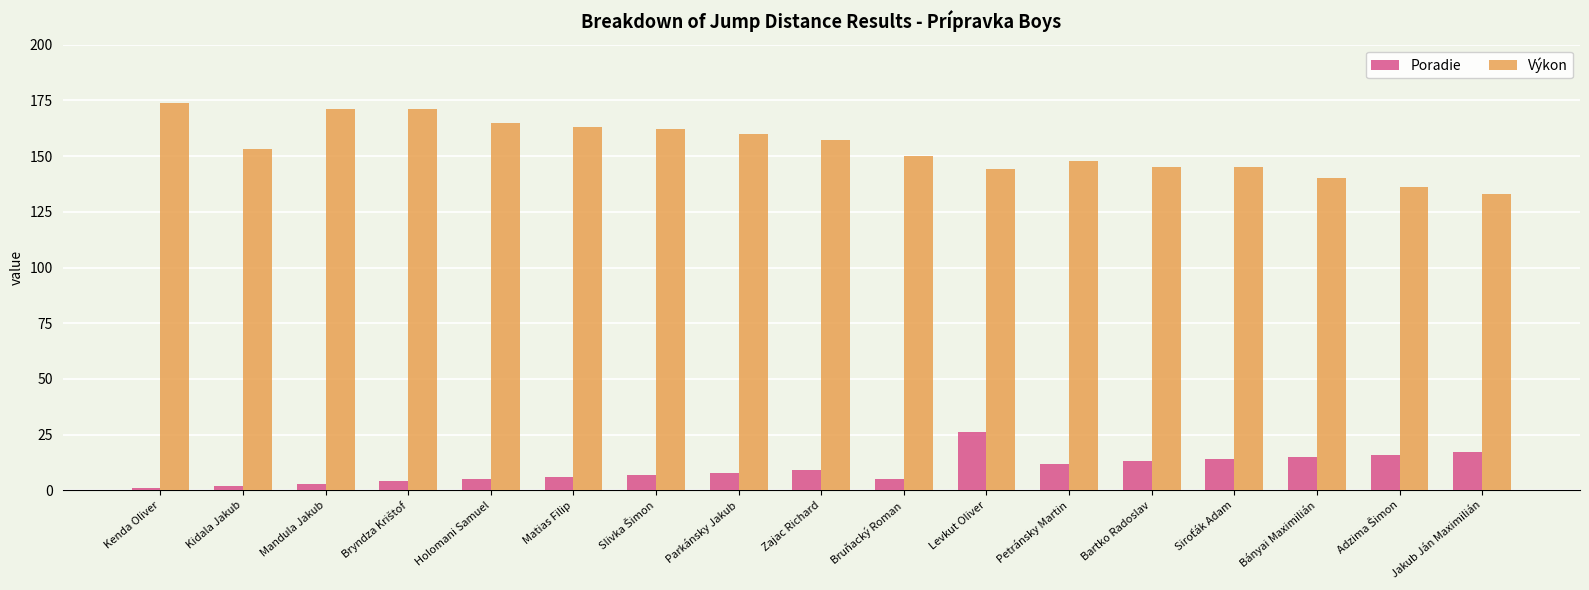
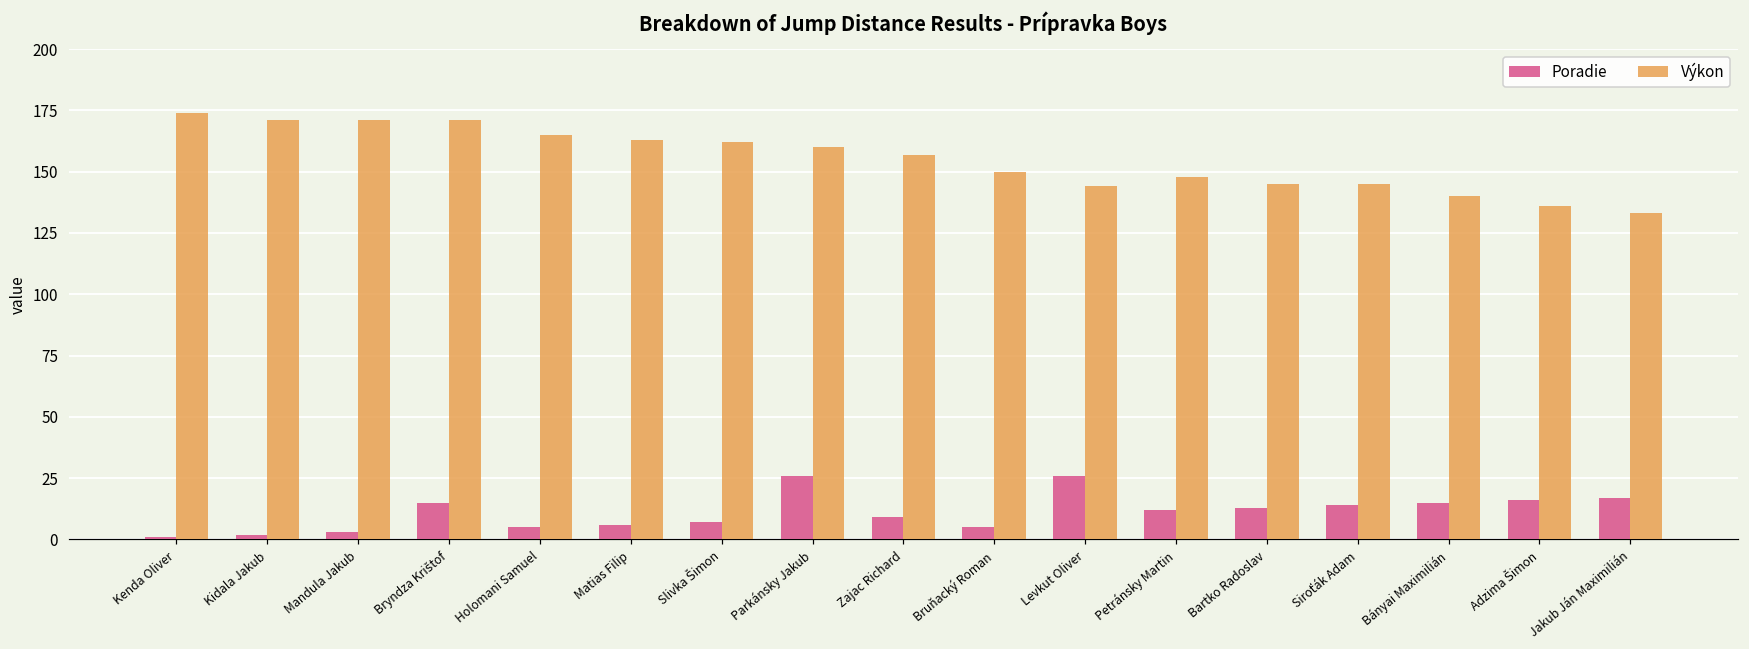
  {
    "Poradie": {
      "Kidala Jakub": 2,
      "Mandula Jakub": 3,
-     "Bryndza Krištof": 4,
+     "Bryndza Krištof": 15,
      "Holomani Samuel": 5,
      "Matias Filip": 6,
      "Slivka Šimon": 7,
-     "Parkánsky Jakub": 8,
+     "Parkánsky Jakub": 26,
      "Zajac Richard": 9,
      "Bruňacký Roman": 5,
      "Levkut Oliver": 26,
      "Petránsky Martin": 12,
      "Bartko Radoslav": 13,
      "Siroťák Adam": 14,
      "Bányai Maximilián": 15,
      "Adzima Šimon": 16,
      "Jakub Ján Maximilián": 17
    },
    "Výkon": {
      "Kenda Oliver": 174,
-     "Kidala Jakub": 153,
+     "Kidala Jakub": 171,
      "Mandula Jakub": 171,
      "Bryndza Krištof": 171,
      "Holomani Samuel": 165,
      "Matias Filip": 163,
      "Slivka Šimon": 162,
      "Parkánsky Jakub": 160,
      "Zajac Richard": 157,
      "Bruňacký Roman": 150,
      "Levkut Oliver": 144,
      "Petránsky Martin": 148,
      "Bartko Radoslav": 145,
      "Siroťák Adam": 145,
      "Bányai Maximilián": 140,
      "Adzima Šimon": 136,
      "Jakub Ján Maximilián": 133
    }
  }
